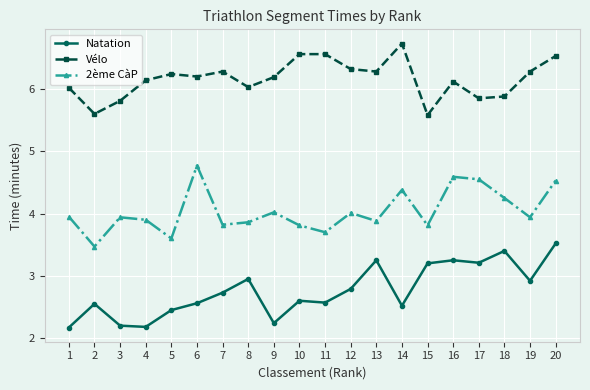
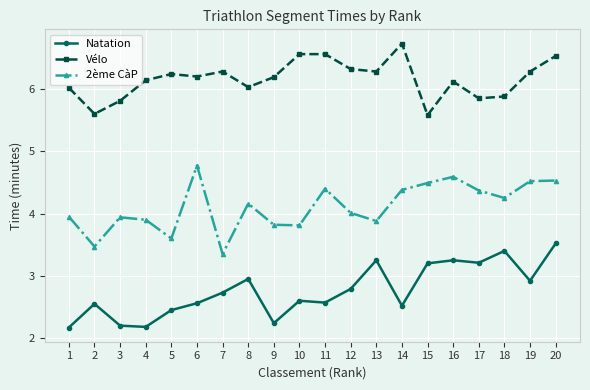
  {
    "2ème CàP": {
      "1": 4.0,
      "2": 3.5,
      "3": 3.9,
      "4": 3.9,
      "5": 3.6,
      "6": 4.8,
-     "7": 3.8,
-     "8": 3.9,
-     "9": 4.0,
+     "7": 3.4,
+     "8": 4.2,
+     "9": 3.8,
      "10": 3.8,
-     "11": 3.7,
+     "11": 4.4,
      "12": 4.0,
      "13": 3.9,
      "14": 4.4,
-     "15": 3.8,
+     "15": 4.5,
      "16": 4.6,
-     "17": 4.6,
+     "17": 4.4,
      "18": 4.3,
-     "19": 3.9,
+     "19": 4.5,
      "20": 4.5
    }
  }
